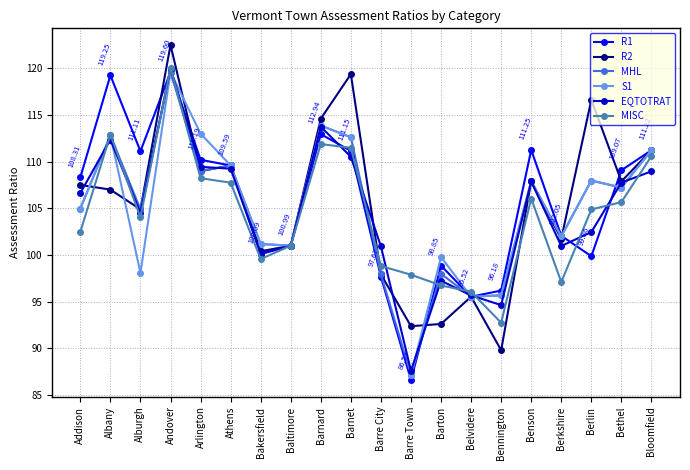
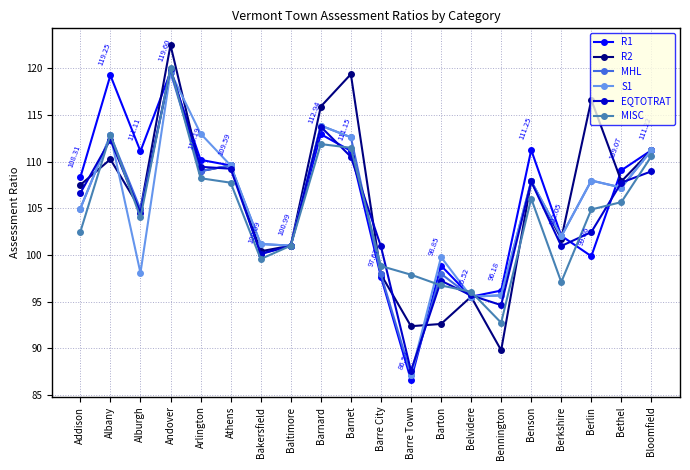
  {
    "R2": {
      "Addison": 108,
-     "Albany": 107,
-     "Barnard": 115,
+     "Albany": 110,
+     "Barnard": 116,
      "Barnet": 119,
      "Barre Town": 92,
      "Barton": 93,
      "Bennington": 90
    }
  }
